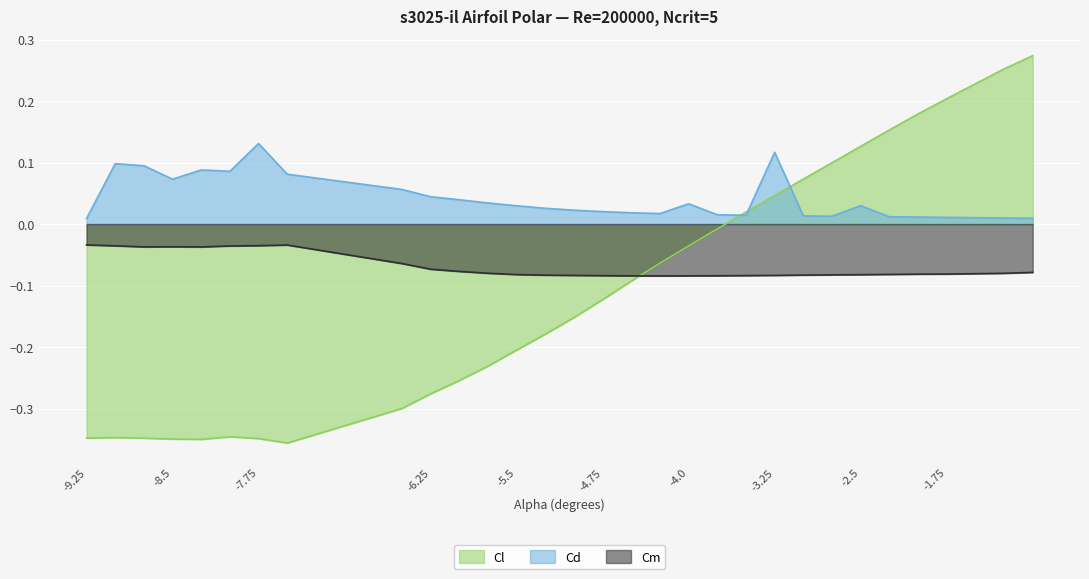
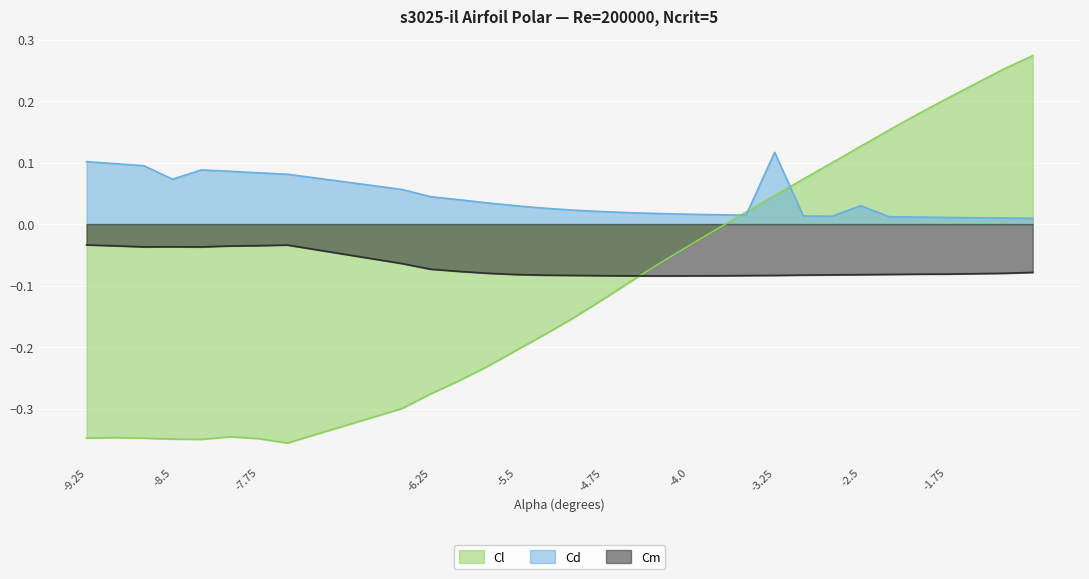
  {
    "Cd": {
-     "-9.25": 0.01,
+     "-9.25": 0.10,
      "-8.5": 0.07,
-     "-7.75": 0.13,
+     "-7.75": 0.08,
      "-6.25": 0.04,
      "-5.5": 0.03,
      "-4.75": 0.02,
-     "-4.0": 0.03,
+     "-4.0": 0.02,
      "-3.25": 0.12,
      "-2.5": 0.03,
      "-1.75": 0.01
    }
  }
